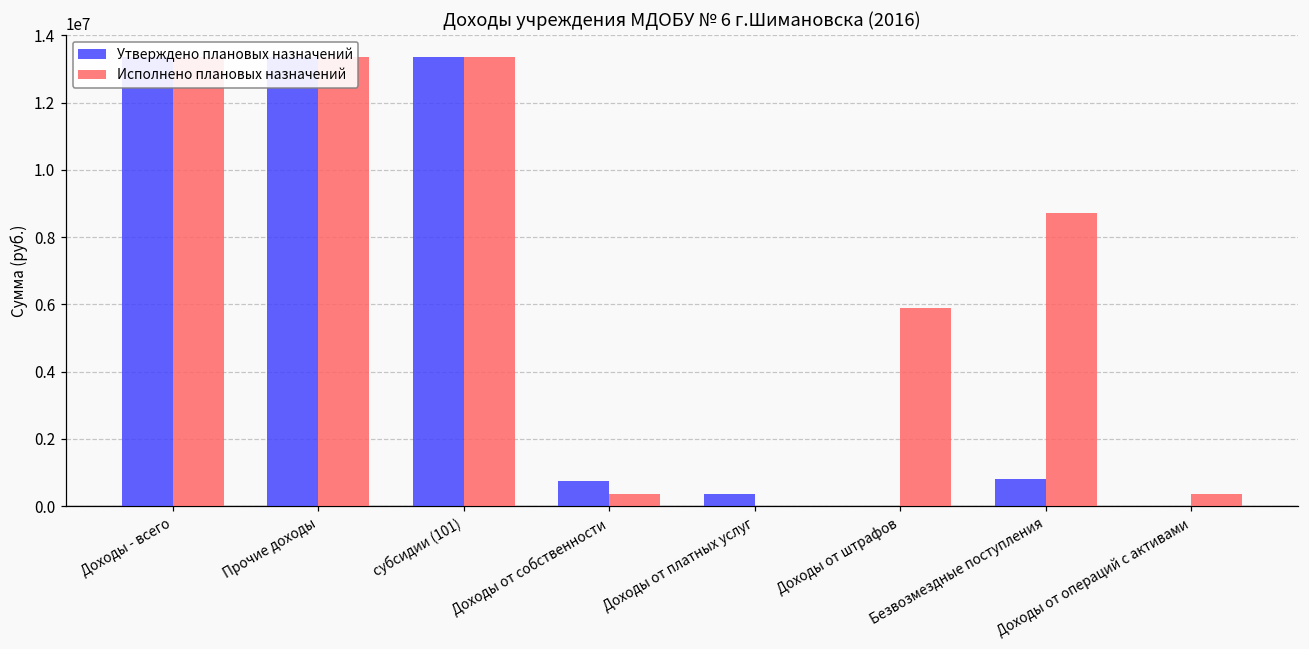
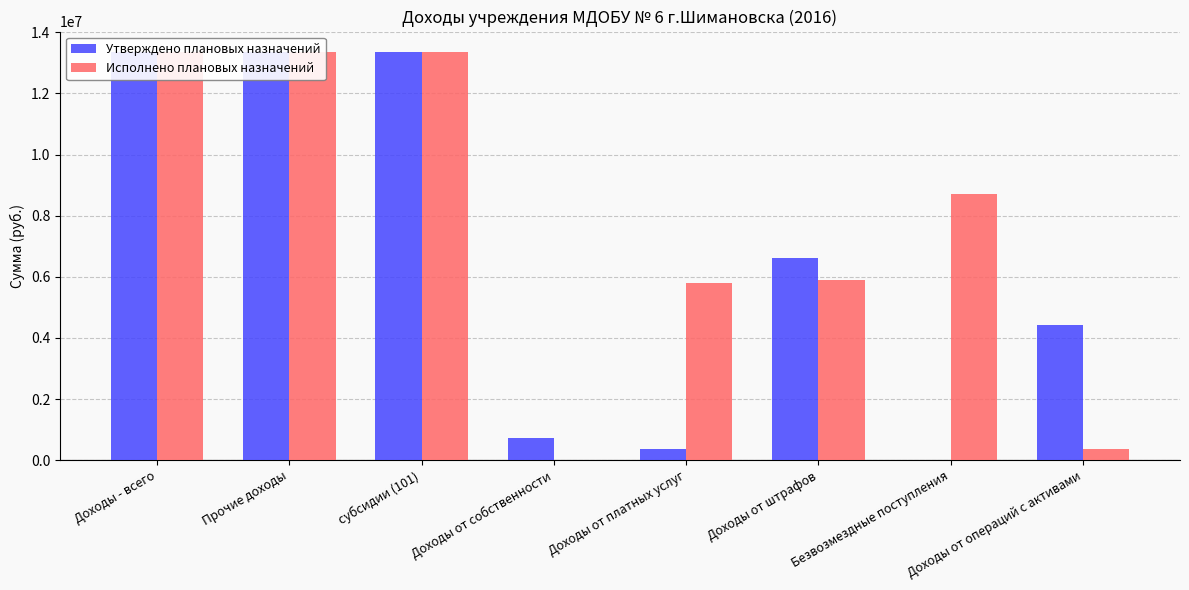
  {
    "Утверждено плановых назначений": {
      "субсидии (101)": 13400000,
      "Доходы от собственности": 700000,
      "Доходы от платных услуг": 400000,
-     "Доходы от штрафов": 0,
-     "Безвозмездные поступления": 800000,
-     "Доходы от операций с активами": 0
+     "Доходы от штрафов": 6600000,
+     "Безвозмездные поступления": 0,
+     "Доходы от операций с активами": 4400000
    },
    "Исполнено плановых назначений": {
      "субсидии (101)": 13400000,
-     "Доходы от собственности": 400000,
-     "Доходы от платных услуг": 0,
+     "Доходы от собственности": 0,
+     "Доходы от платных услуг": 5800000,
      "Доходы от штрафов": 5900000,
      "Безвозмездные поступления": 8700000,
      "Доходы от операций с активами": 400000
    }
  }
